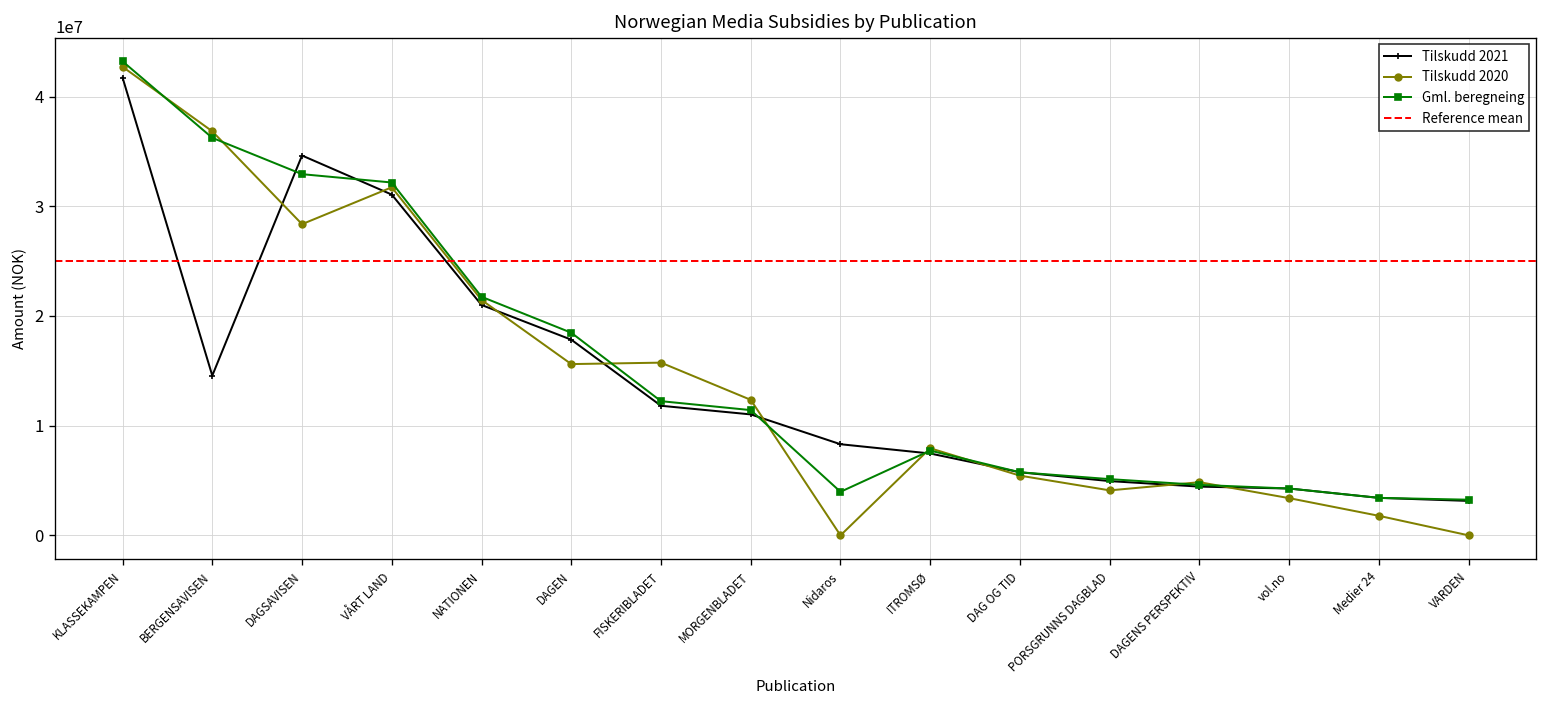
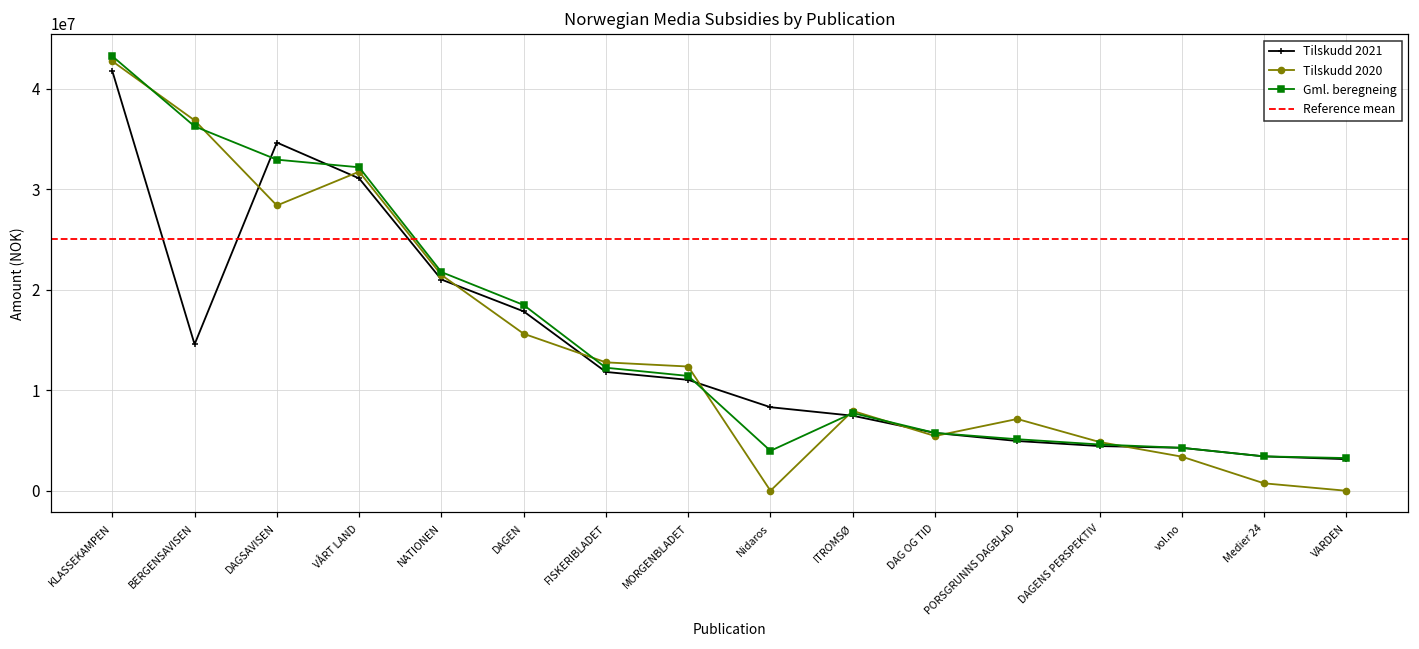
  {
    "Tilskudd 2021": {
      "KLASSEKAMPEN": 42000000,
      "BERGENSAVISEN": 15000000,
      "DAGSAVISEN": 35000000,
      "VÅRT LAND": 31000000,
      "NATIONEN": 21000000,
      "DAGEN": 18000000,
      "FISKERIBLADET": 12000000,
      "MORGENBLADET": 11000000,
      "Nidaros": 8000000
    },
    "Tilskudd 2020": {
      "KLASSEKAMPEN": 43000000,
      "BERGENSAVISEN": 37000000,
      "DAGSAVISEN": 28000000,
      "VÅRT LAND": 32000000,
      "NATIONEN": 21000000,
      "DAGEN": 16000000,
-     "FISKERIBLADET": 16000000,
+     "FISKERIBLADET": 13000000,
      "MORGENBLADET": 12000000,
      "Nidaros": 0,
      "DAG OG TID": 5000000,
-     "PORSGRUNNS DAGBLAD": 4000000,
+     "PORSGRUNNS DAGBLAD": 7000000,
      "vol.no": 3000000,
-     "Medier 24": 2000000,
+     "Medier 24": 1000000,
      "VARDEN": 0
    },
    "Gml. beregneing": {
      "KLASSEKAMPEN": 43000000,
      "BERGENSAVISEN": 36000000,
      "DAGSAVISEN": 33000000,
      "VÅRT LAND": 32000000,
      "NATIONEN": 22000000,
      "DAGEN": 18000000,
      "FISKERIBLADET": 12000000,
      "MORGENBLADET": 11000000,
      "Nidaros": 4000000
    }
  }
